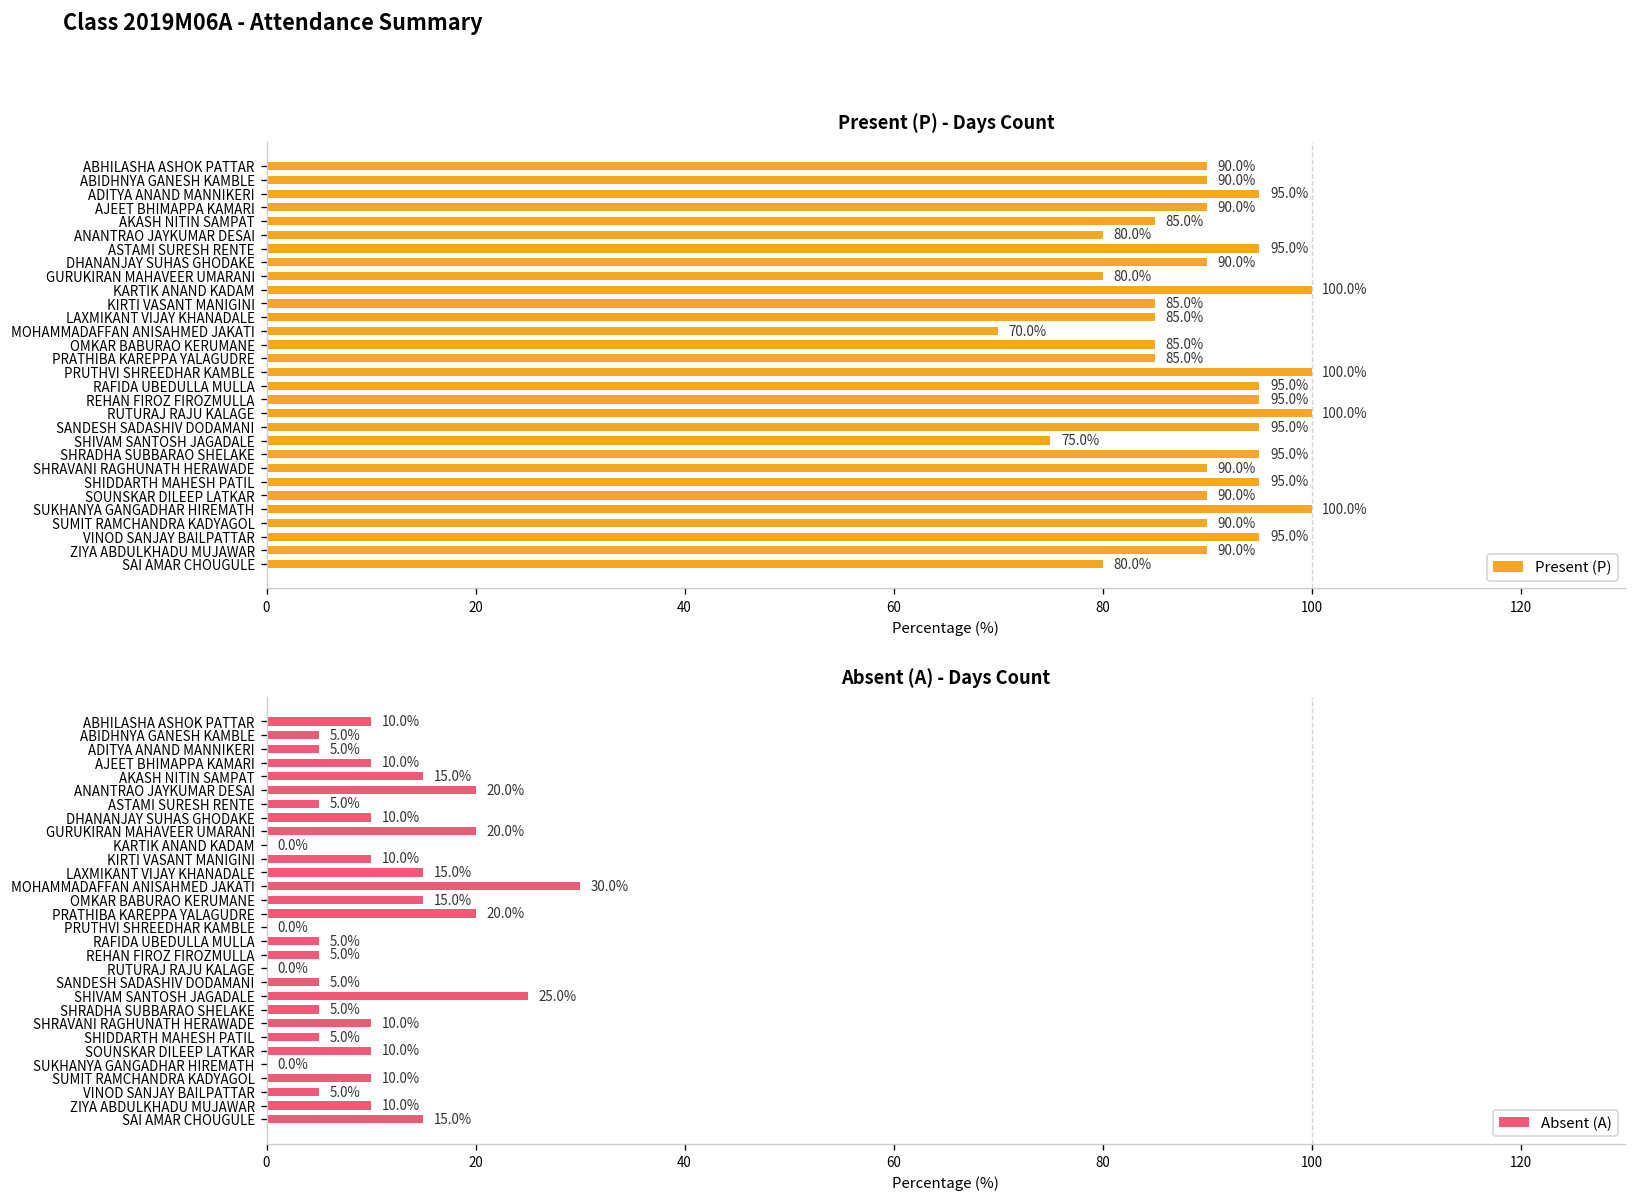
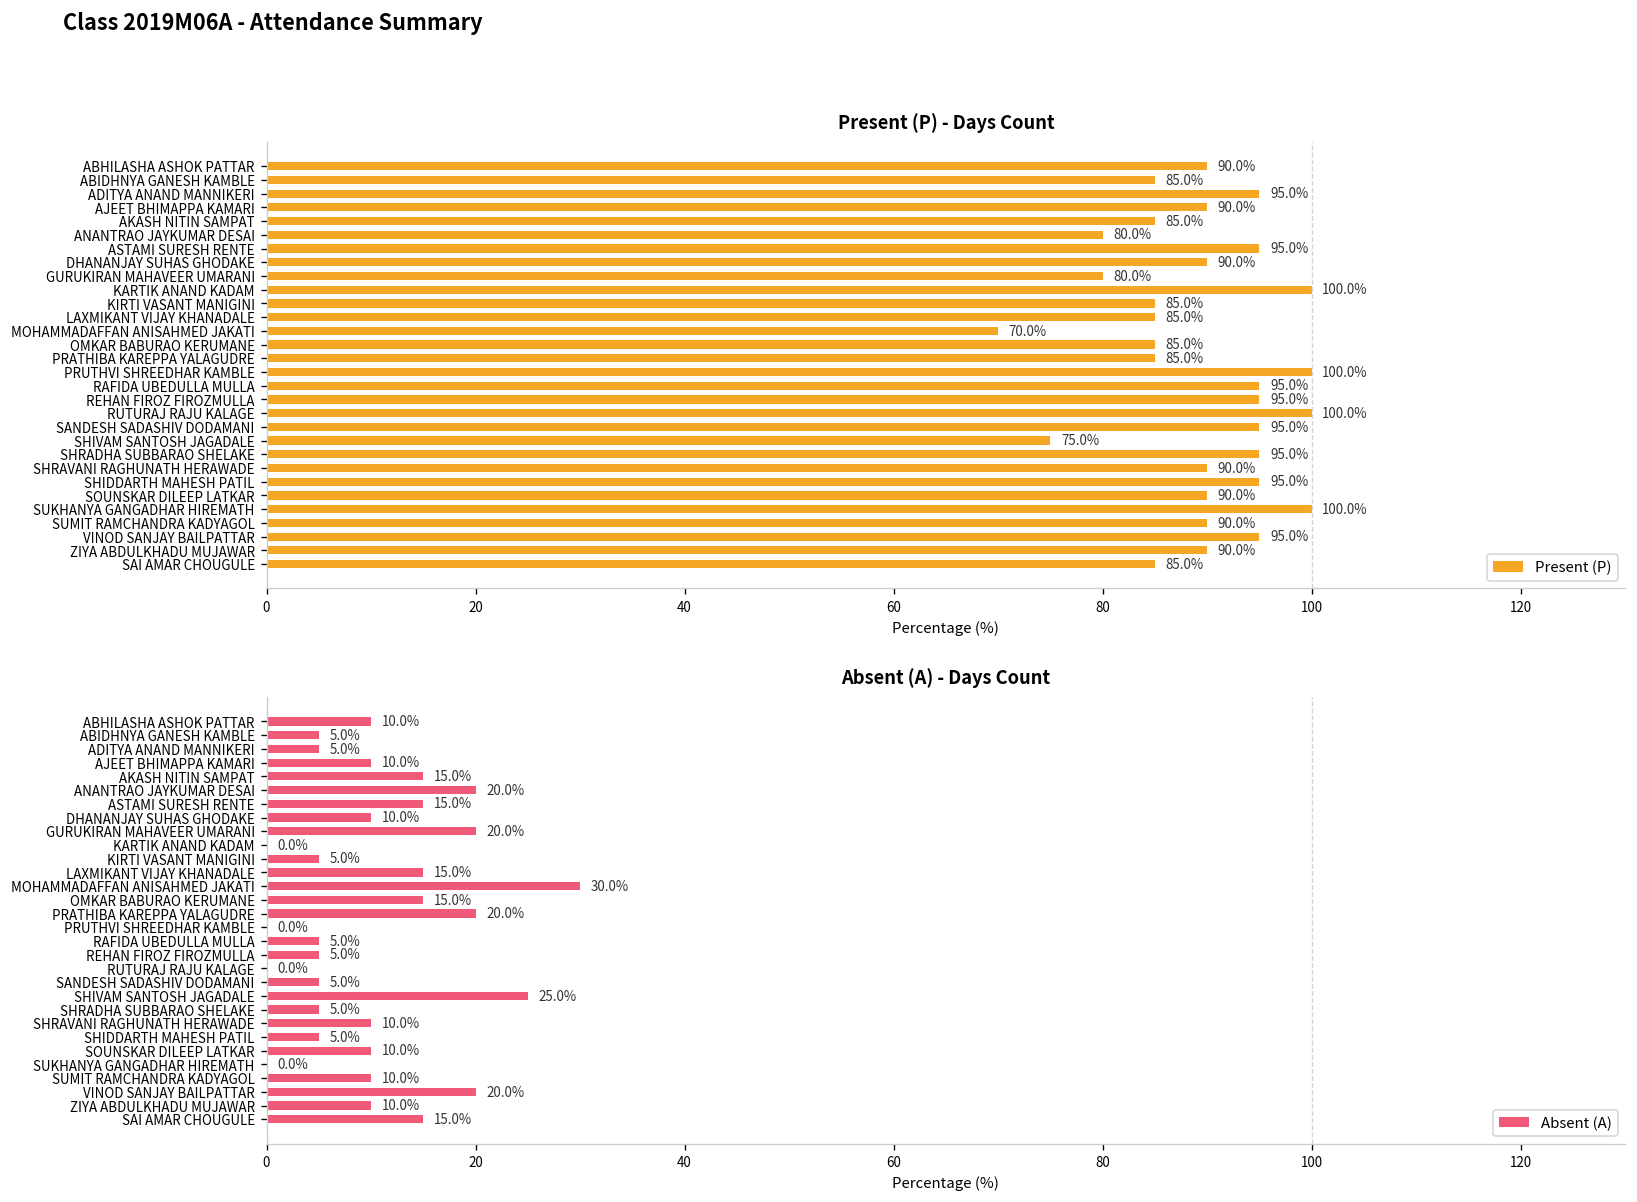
  {
    "Present (P) - Days Count": {
      "ABHILASHA ASHOK PATTAR": "90.0%",
-     "ABIDHNYA GANESH KAMBLE": "90.0%",
+     "ABIDHNYA GANESH KAMBLE": "85.0%",
      "ADITYA ANAND MANNIKERI": "95.0%",
      "AJEET BHIMAPPA KAMARI": "90.0%",
      "AKASH NITIN SAMPAT": "85.0%",
      "ANANTRAO JAYKUMAR DESAI": "80.0%",
      "ASTAMI SURESH RENTE": "95.0%",
      "DHANANJAY SUHAS GHODAKE": "90.0%",
      "GURUKIRAN MAHAVEER UMARANI": "80.0%",
      "KARTIK ANAND KADAM": "100.0%",
      "KIRTI VASANT MANIGINI": "85.0%",
      "LAXMIKANT VIJAY KHANADALE": "85.0%",
      "MOHAMMADAFFAN ANISAHMED JAKATI": "70.0%",
      "OMKAR BABURAO KERUMANE": "85.0%",
      "PRATHIBA KAREPPA YALAGUDRE": "85.0%",
      "PRUTHVI SHREEDHAR KAMBLE": "100.0%",
      "RAFIDA UBEDULLA MULLA": "95.0%",
      "REHAN FIROZ FIROZMULLA": "95.0%",
      "RUTURAJ RAJU KALAGE": "100.0%",
      "SANDESH SADASHIV DODAMANI": "95.0%",
      "SHIVAM SANTOSH JAGADALE": "75.0%",
      "SHRADHA SUBBARAO SHELAKE": "95.0%",
      "SHRAVANI RAGHUNATH HERAWADE": "90.0%",
      "SHIDDARTH MAHESH PATIL": "95.0%",
      "SOUNSKAR DILEEP LATKAR": "90.0%",
      "SUKHANYA GANGADHAR HIREMATH": "100.0%",
      "SUMIT RAMCHANDRA KADYAGOL": "90.0%",
      "VINOD SANJAY BAILPATTAR": "95.0%",
      "ZIYA ABDULKHADU MUJAWAR": "90.0%",
-     "SAI AMAR CHOUGULE": "80.0%"
+     "SAI AMAR CHOUGULE": "85.0%"
    },
    "Absent (A) - Days Count": {
      "ABHILASHA ASHOK PATTAR": "10.0%",
      "ABIDHNYA GANESH KAMBLE": "5.0%",
      "ADITYA ANAND MANNIKERI": "5.0%",
      "AJEET BHIMAPPA KAMARI": "10.0%",
      "AKASH NITIN SAMPAT": "15.0%",
      "ANANTRAO JAYKUMAR DESAI": "20.0%",
-     "ASTAMI SURESH RENTE": "5.0%",
+     "ASTAMI SURESH RENTE": "15.0%",
      "DHANANJAY SUHAS GHODAKE": "10.0%",
      "GURUKIRAN MAHAVEER UMARANI": "20.0%",
      "KARTIK ANAND KADAM": "0.0%",
-     "KIRTI VASANT MANIGINI": "10.0%",
+     "KIRTI VASANT MANIGINI": "5.0%",
      "LAXMIKANT VIJAY KHANADALE": "15.0%",
      "MOHAMMADAFFAN ANISAHMED JAKATI": "30.0%",
      "OMKAR BABURAO KERUMANE": "15.0%",
      "PRATHIBA KAREPPA YALAGUDRE": "20.0%",
      "PRUTHVI SHREEDHAR KAMBLE": "0.0%",
      "RAFIDA UBEDULLA MULLA": "5.0%",
      "REHAN FIROZ FIROZMULLA": "5.0%",
      "RUTURAJ RAJU KALAGE": "0.0%",
      "SANDESH SADASHIV DODAMANI": "5.0%",
      "SHIVAM SANTOSH JAGADALE": "25.0%",
      "SHRADHA SUBBARAO SHELAKE": "5.0%",
      "SHRAVANI RAGHUNATH HERAWADE": "10.0%",
      "SHIDDARTH MAHESH PATIL": "5.0%",
      "SOUNSKAR DILEEP LATKAR": "10.0%",
      "SUKHANYA GANGADHAR HIREMATH": "0.0%",
      "SUMIT RAMCHANDRA KADYAGOL": "10.0%",
-     "VINOD SANJAY BAILPATTAR": "5.0%",
+     "VINOD SANJAY BAILPATTAR": "20.0%",
      "ZIYA ABDULKHADU MUJAWAR": "10.0%",
      "SAI AMAR CHOUGULE": "15.0%"
    }
  }
